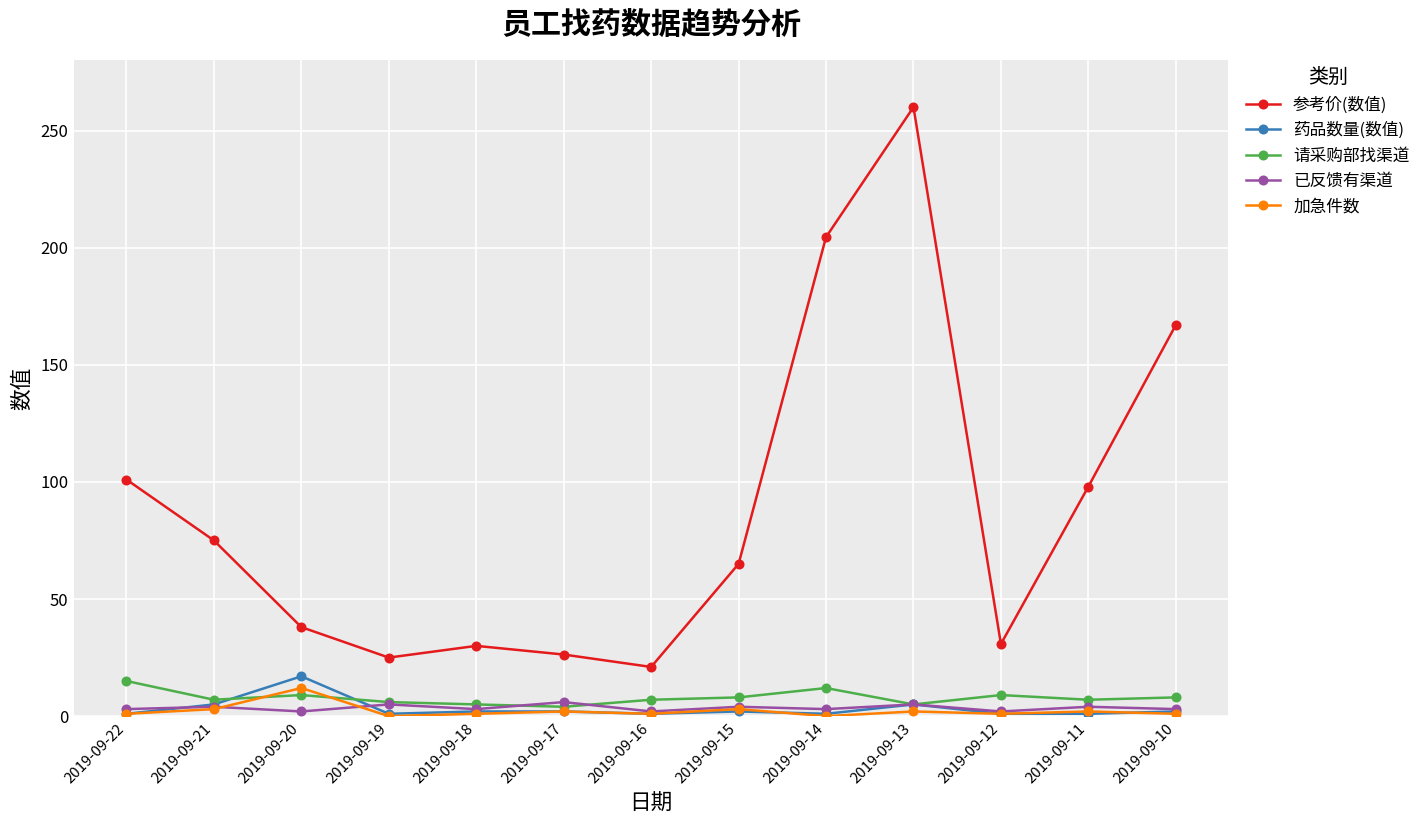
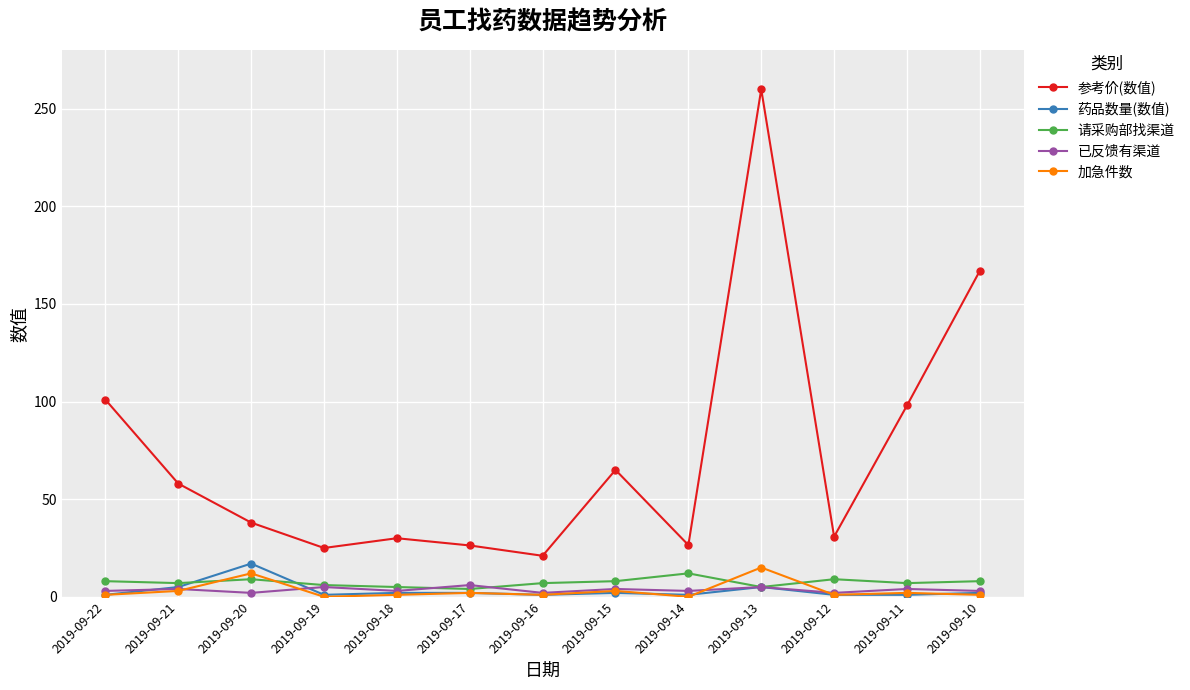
  {
    "参考价(数值)": {
      "2019-09-22": 101,
-     "2019-09-21": 75,
+     "2019-09-21": 58,
      "2019-09-20": 38,
      "2019-09-19": 25,
      "2019-09-18": 30,
      "2019-09-17": 26,
      "2019-09-16": 21,
      "2019-09-15": 65,
-     "2019-09-14": 205,
+     "2019-09-14": 27,
      "2019-09-13": 260,
      "2019-09-12": 31,
      "2019-09-11": 98,
      "2019-09-10": 167
    },
    "药品数量(数值)": {
      "2019-09-20": 17
    },
    "请采购部找渠道": {
-     "2019-09-22": 15,
+     "2019-09-22": 8,
      "2019-09-21": 7,
      "2019-09-20": 9,
      "2019-09-18": 5,
      "2019-09-17": 4,
      "2019-09-16": 7,
      "2019-09-15": 8,
      "2019-09-14": 12,
      "2019-09-12": 9,
      "2019-09-11": 7,
      "2019-09-10": 8
    },
    "已反馈有渠道": {
      "2019-09-22": 3,
      "2019-09-20": 2,
      "2019-09-17": 6,
      "2019-09-14": 3,
      "2019-09-11": 4
    },
    "加急件数": {
      "2019-09-20": 12,
-     "2019-09-13": 2
+     "2019-09-13": 15
    }
  }
